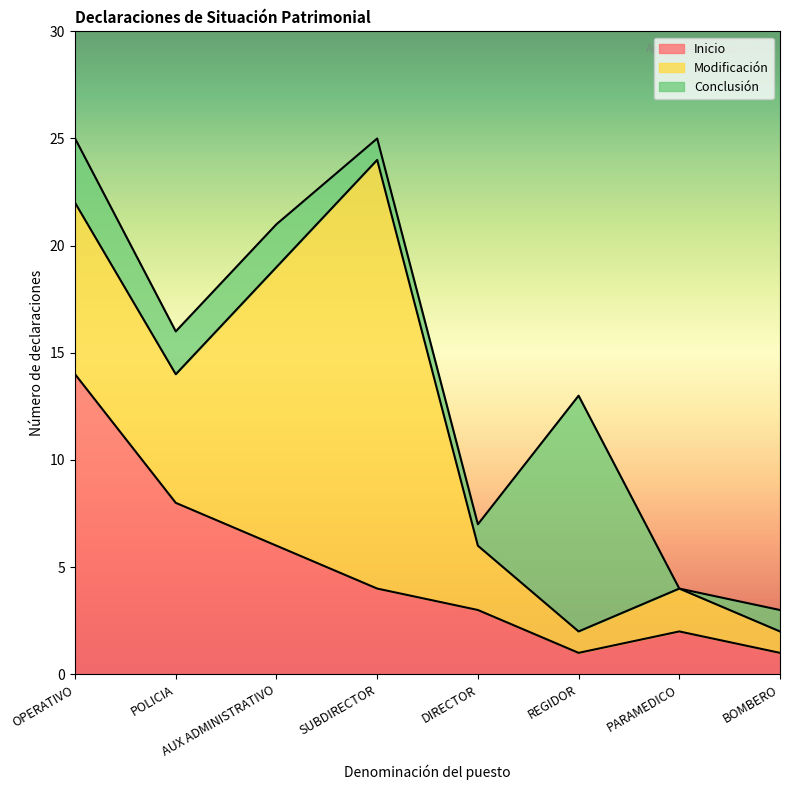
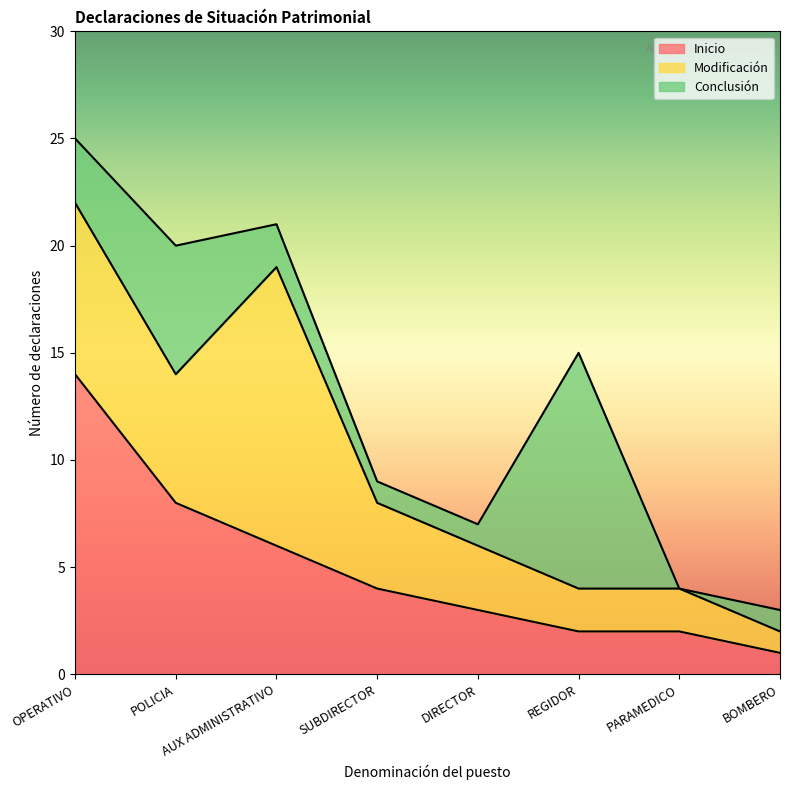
  {
    "Inicio": {
      "OPERATIVO": 14,
      "POLICIA": 8,
      "AUX ADMINISTRATIVO": 6,
      "SUBDIRECTOR": 4,
      "DIRECTOR": 3,
-     "REGIDOR": 1,
+     "REGIDOR": 2,
      "PARAMEDICO": 2,
      "BOMBERO": 1
    },
    "Modificación": {
      "OPERATIVO": 8,
      "POLICIA": 6,
      "AUX ADMINISTRATIVO": 13,
-     "SUBDIRECTOR": 20,
+     "SUBDIRECTOR": 4,
      "DIRECTOR": 3,
-     "REGIDOR": 1,
+     "REGIDOR": 2,
      "BOMBERO": 1
    },
    "Conclusión": {
      "OPERATIVO": 3,
-     "POLICIA": 2,
+     "POLICIA": 6,
      "AUX ADMINISTRATIVO": 2,
      "SUBDIRECTOR": 1,
      "DIRECTOR": 1,
      "REGIDOR": 11,
      "BOMBERO": 1
    }
  }
